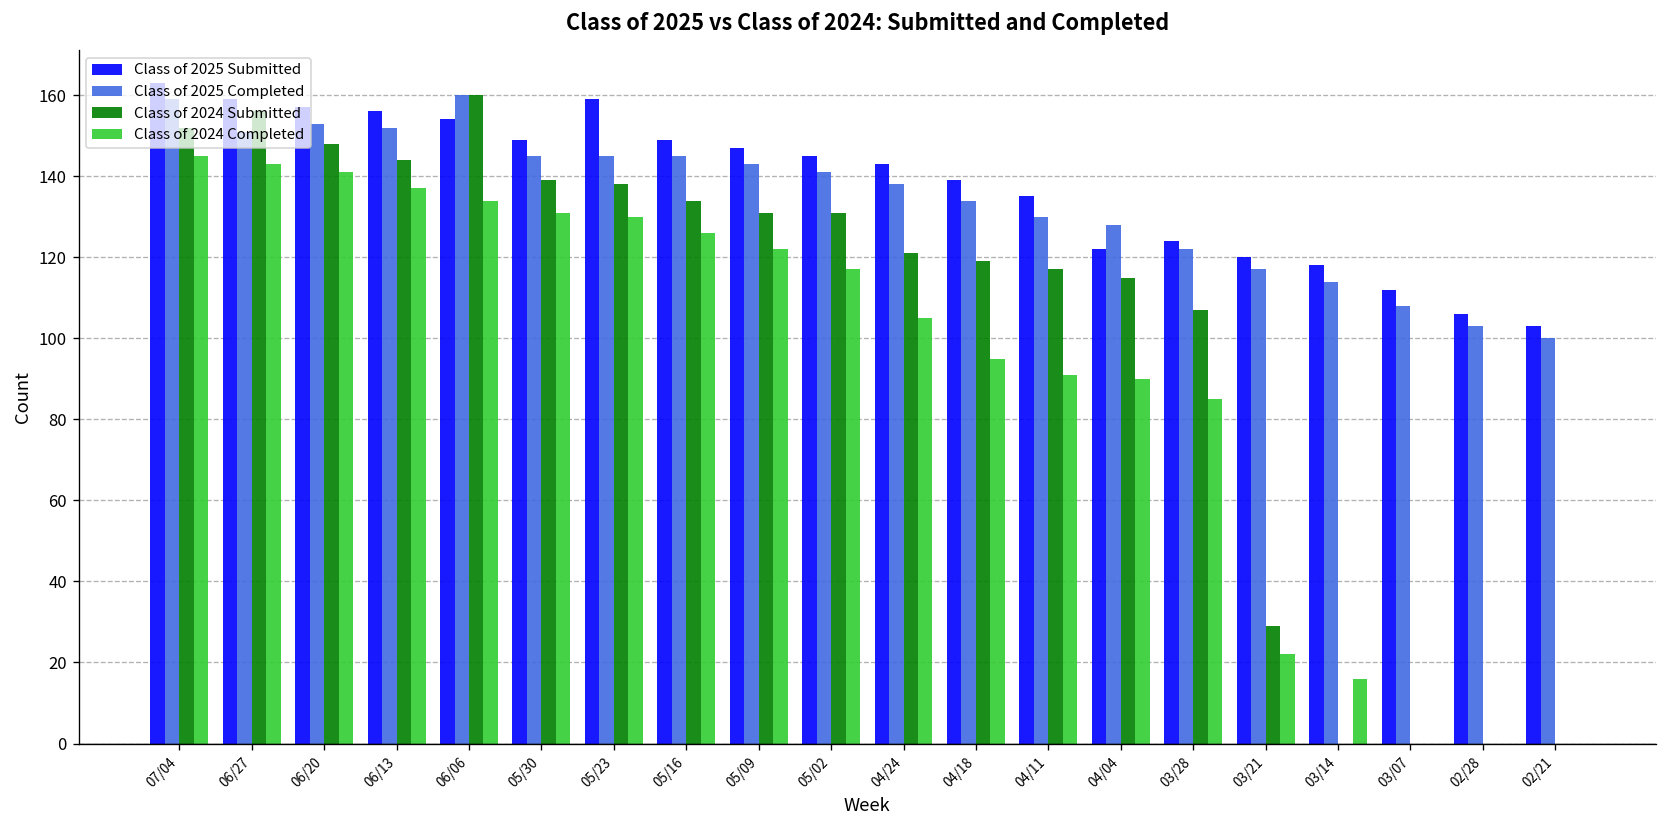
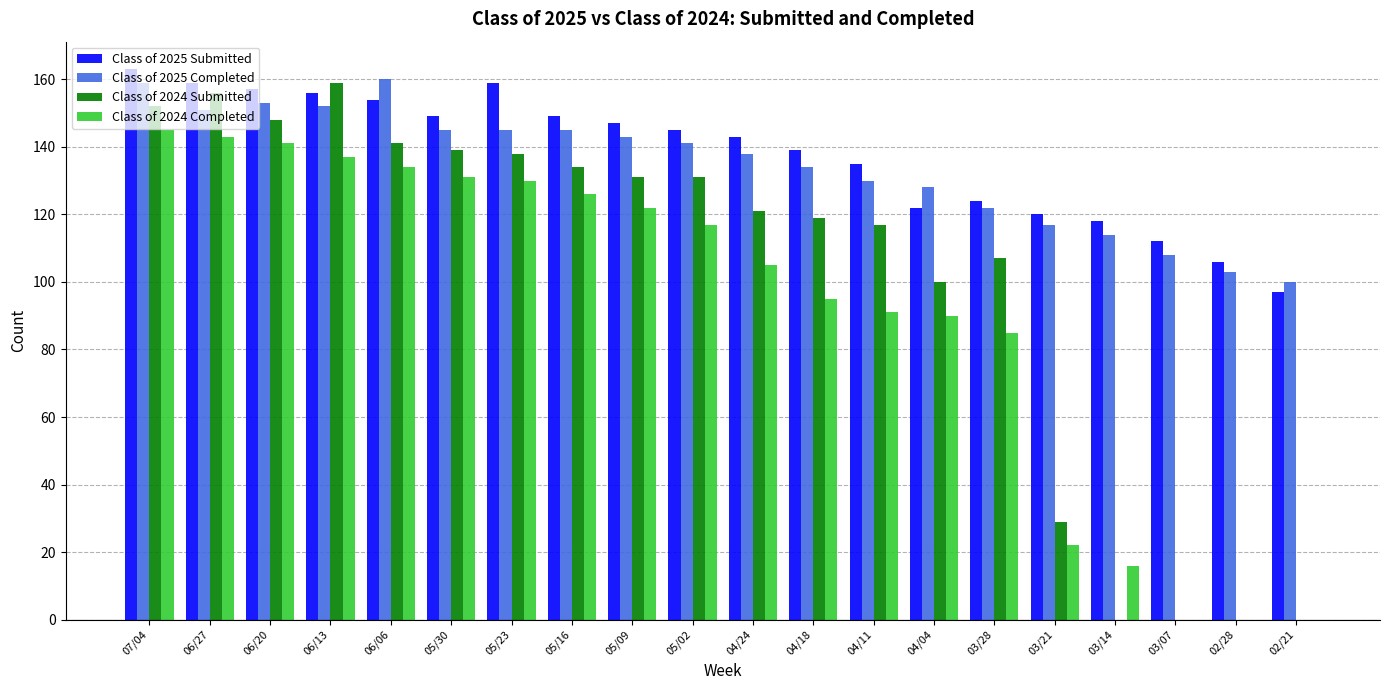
  {
    "Class of 2025 Submitted": {
      "06/13": 156,
      "06/06": 154,
      "05/30": 149,
      "05/23": 159,
      "05/16": 149,
      "05/09": 147,
      "05/02": 145,
      "04/24": 143,
      "04/18": 139,
      "04/11": 135,
      "04/04": 122,
      "03/28": 124,
      "03/21": 120,
      "03/14": 118,
      "03/07": 112,
      "02/28": 106,
-     "02/21": 103
+     "02/21": 97
    },
    "Class of 2025 Completed": {
      "06/20": 153,
      "06/13": 152,
      "06/06": 160,
      "05/30": 145,
      "05/23": 145,
      "05/16": 145,
      "05/09": 143,
      "05/02": 141,
      "04/24": 138,
      "04/18": 134,
      "04/11": 130,
      "04/04": 128,
      "03/28": 122,
      "03/21": 117,
      "03/14": 114,
      "03/07": 108,
      "02/28": 103,
      "02/21": 100
    },
    "Class of 2024 Submitted": {
      "06/20": 148,
-     "06/13": 144,
-     "06/06": 160,
+     "06/13": 159,
+     "06/06": 141,
      "05/30": 139,
      "05/23": 138,
      "05/16": 134,
      "05/09": 131,
      "05/02": 131,
      "04/24": 121,
      "04/18": 119,
      "04/11": 117,
-     "04/04": 115,
+     "04/04": 100,
      "03/28": 107,
      "03/21": 29,
      "03/14": 0,
      "03/07": 0,
      "02/28": 0,
      "02/21": 0
    },
    "Class of 2024 Completed": {
      "07/04": 145,
      "06/27": 143,
      "06/20": 141,
      "06/13": 137,
      "06/06": 134,
      "05/30": 131,
      "05/23": 130,
      "05/16": 126,
      "05/09": 122,
      "05/02": 117,
      "04/24": 105,
      "04/18": 95,
      "04/11": 91,
      "04/04": 90,
      "03/28": 85,
      "03/21": 22,
      "03/14": 16,
      "03/07": 0,
      "02/28": 0,
      "02/21": 0
    }
  }
